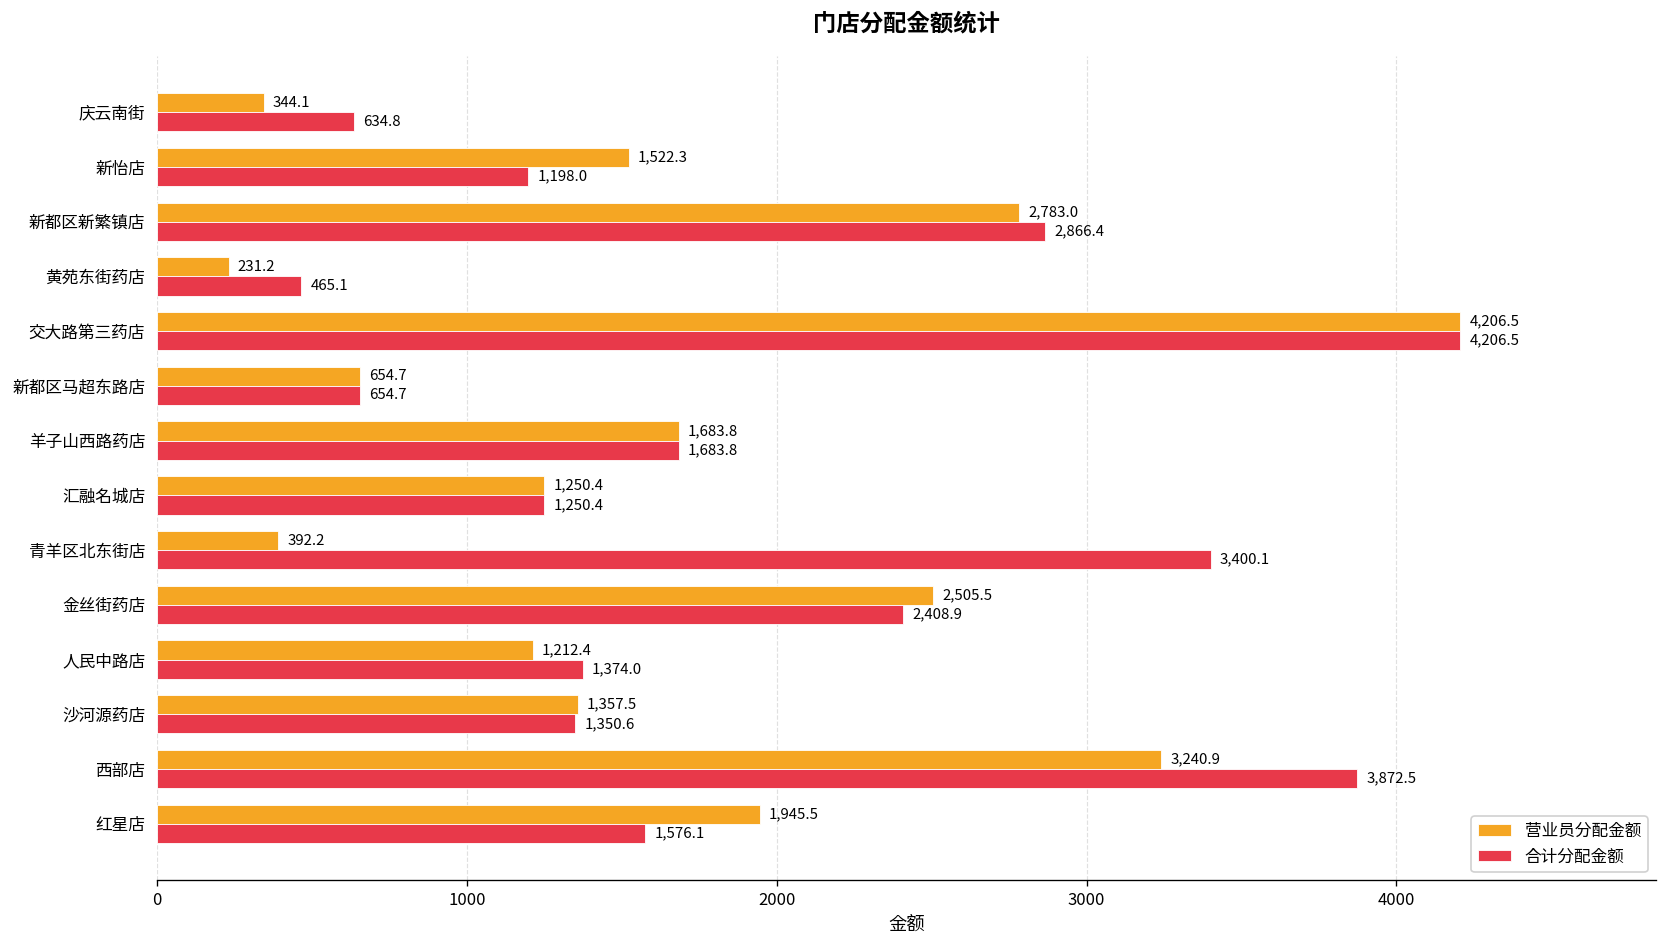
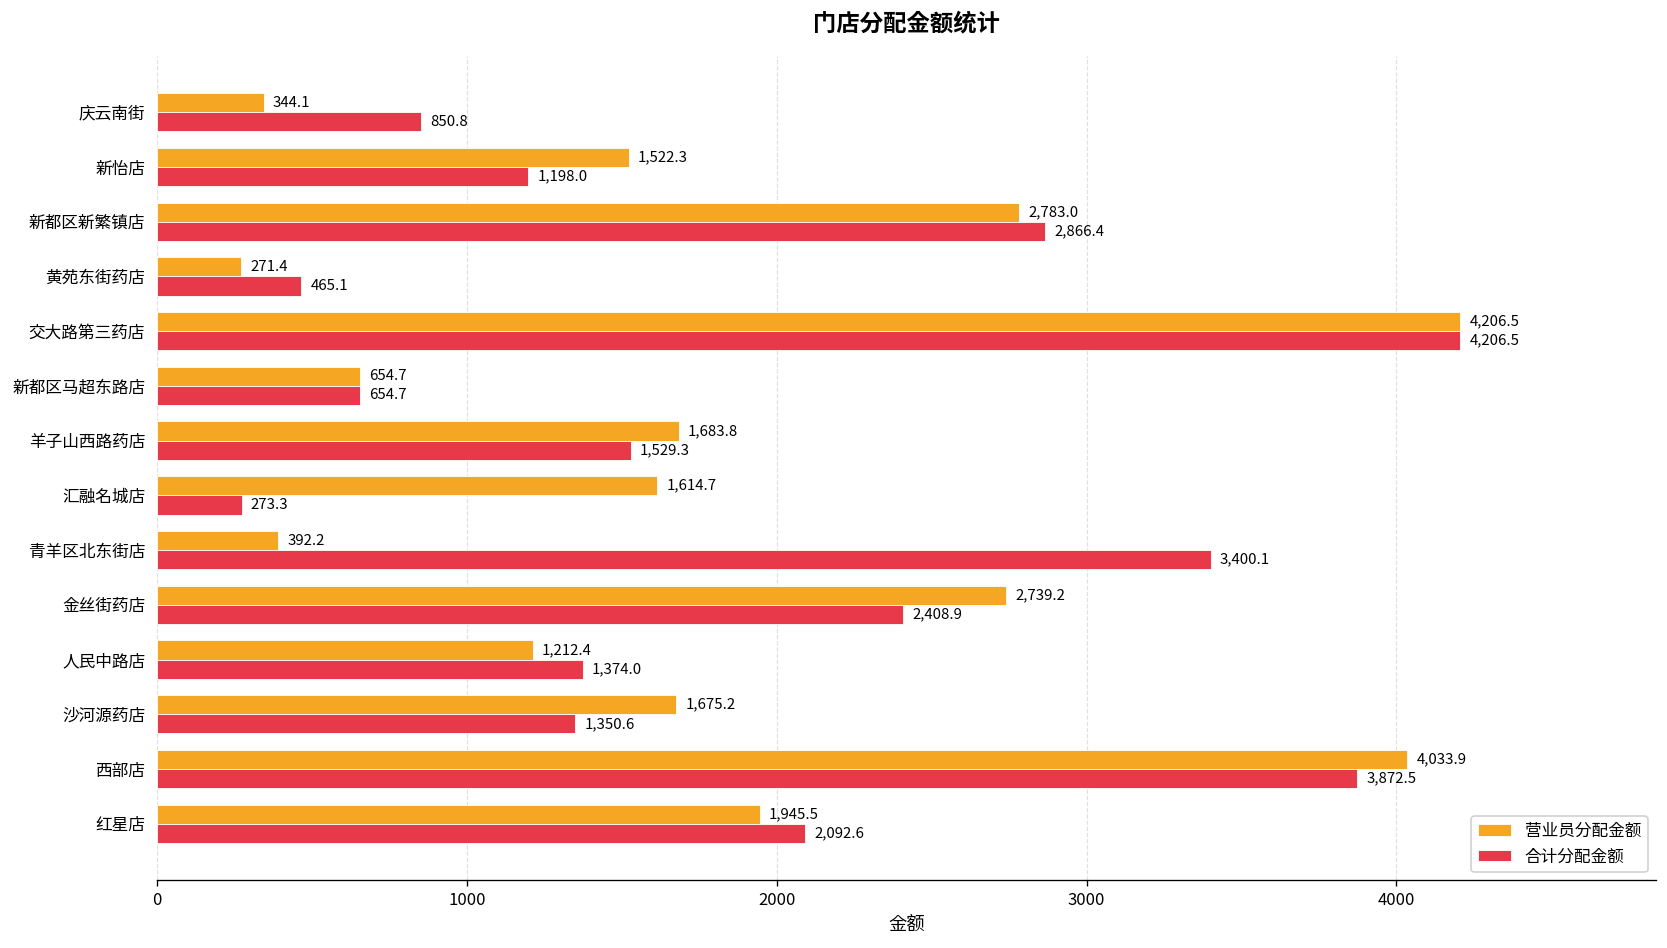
  {
    "营业员分配金额": {
      "庆云南街": "344.1",
      "新怡店": "1,522.3",
      "新都区新繁镇店": "2,783.0",
-     "黄苑东街药店": "231.2",
+     "黄苑东街药店": "271.4",
      "交大路第三药店": "4,206.5",
      "新都区马超东路店": "654.7",
      "羊子山西路药店": "1,683.8",
-     "汇融名城店": "1,250.4",
+     "汇融名城店": "1,614.7",
      "青羊区北东街店": "392.2",
-     "金丝街药店": "2,505.5",
+     "金丝街药店": "2,739.2",
      "人民中路店": "1,212.4",
-     "沙河源药店": "1,357.5",
-     "西部店": "3,240.9",
+     "沙河源药店": "1,675.2",
+     "西部店": "4,033.9",
      "红星店": "1,945.5"
    },
    "合计分配金额": {
-     "庆云南街": "634.8",
+     "庆云南街": "850.8",
      "新怡店": "1,198.0",
      "新都区新繁镇店": "2,866.4",
      "黄苑东街药店": "465.1",
      "交大路第三药店": "4,206.5",
      "新都区马超东路店": "654.7",
-     "羊子山西路药店": "1,683.8",
-     "汇融名城店": "1,250.4",
+     "羊子山西路药店": "1,529.3",
+     "汇融名城店": "273.3",
      "青羊区北东街店": "3,400.1",
      "金丝街药店": "2,408.9",
      "人民中路店": "1,374.0",
      "沙河源药店": "1,350.6",
      "西部店": "3,872.5",
-     "红星店": "1,576.1"
+     "红星店": "2,092.6"
    }
  }
